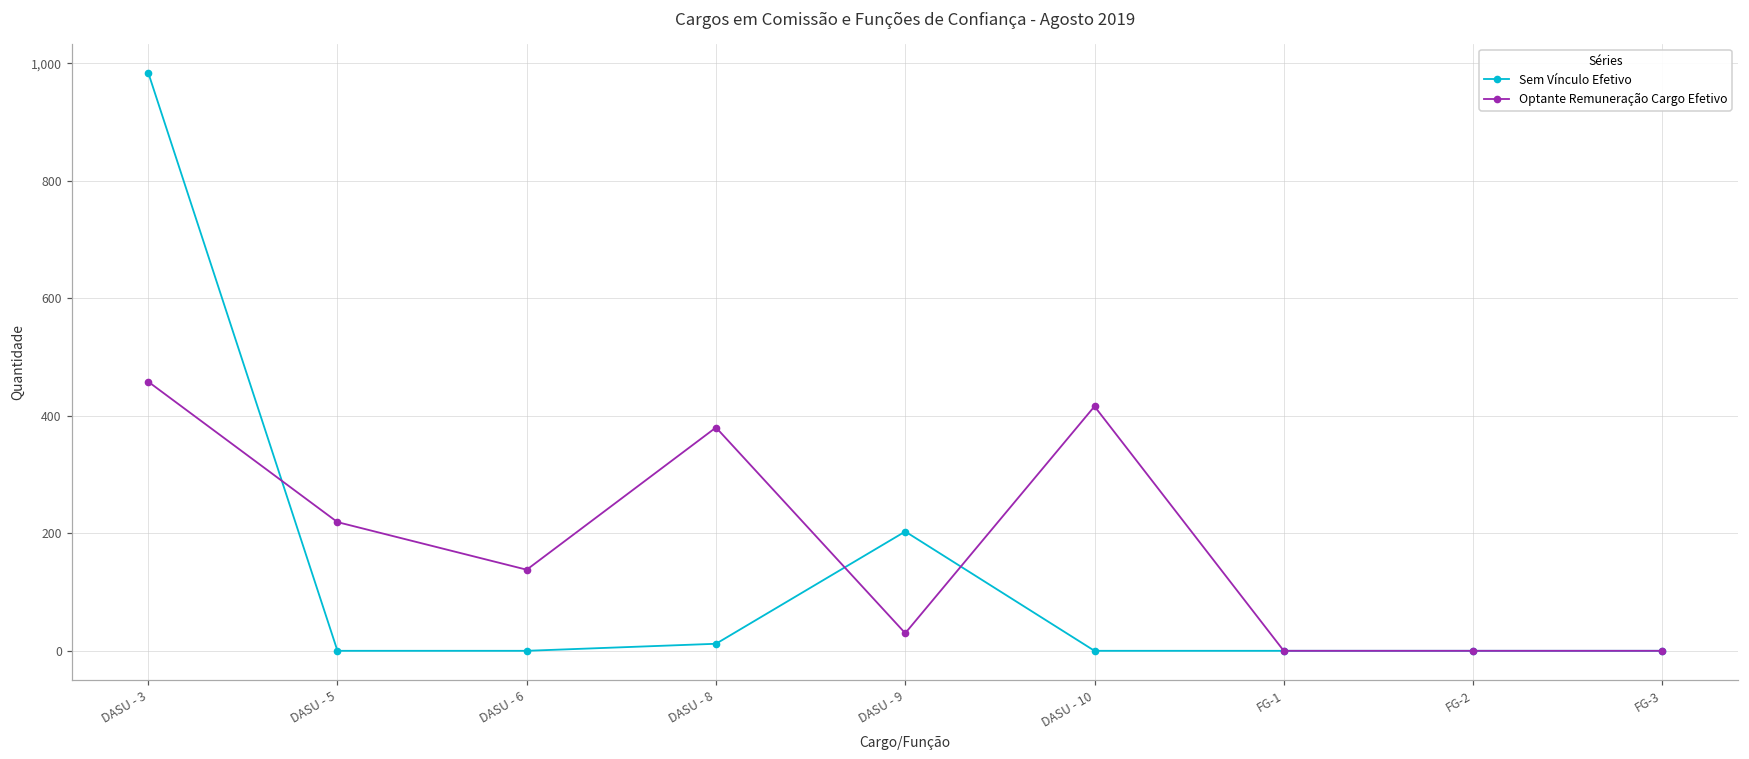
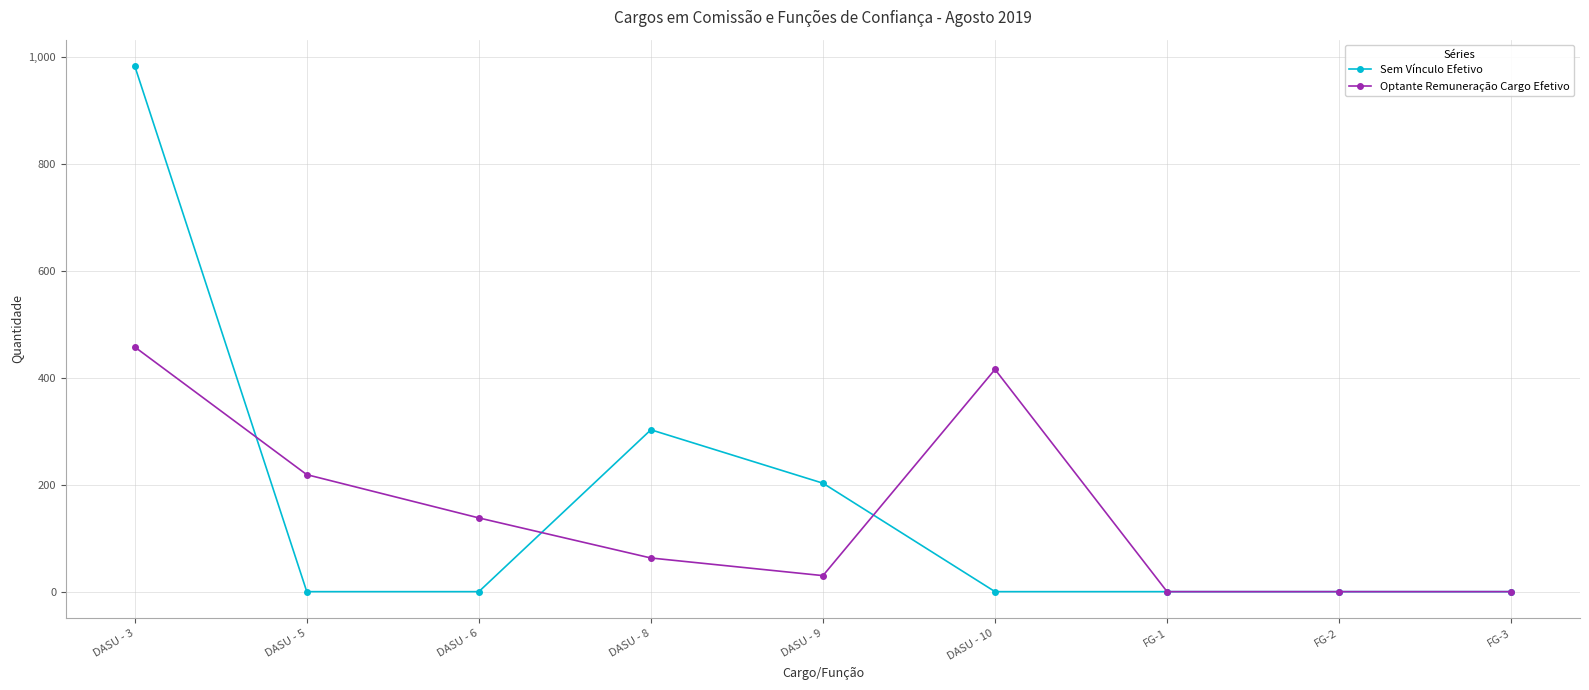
  {
    "Sem Vínculo Efetivo": {
      "DASU - 3": 980,
      "DASU - 5": 0,
      "DASU - 6": 0,
-     "DASU - 8": 10,
+     "DASU - 8": 300,
      "DASU - 9": 200,
      "DASU - 10": 0
    },
    "Optante Remuneração Cargo Efetivo": {
      "DASU - 3": 460,
      "DASU - 5": 220,
      "DASU - 6": 140,
-     "DASU - 8": 380,
+     "DASU - 8": 60,
      "DASU - 9": 30,
      "DASU - 10": 420
    }
  }
